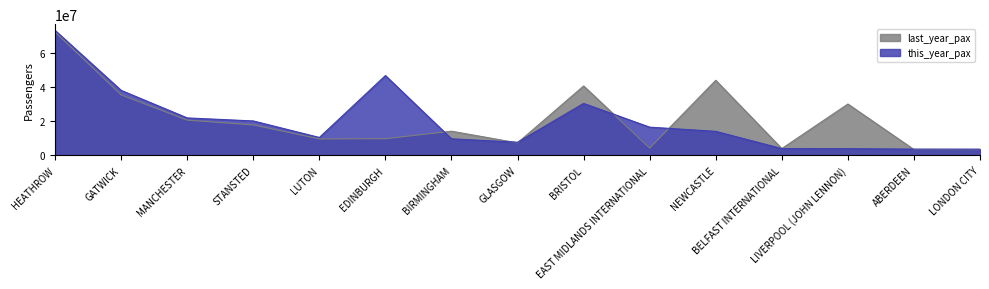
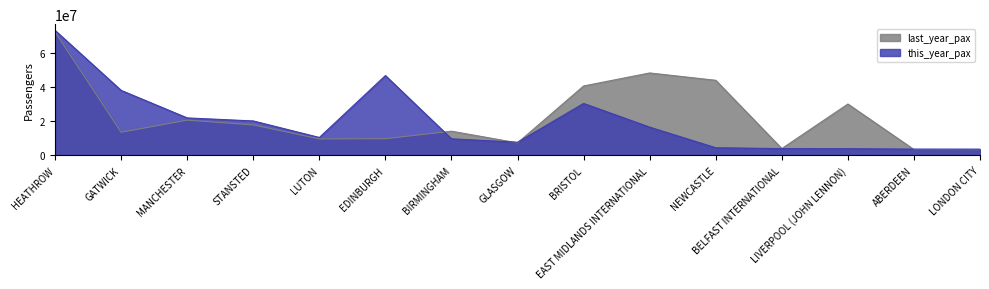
  {
    "last_year_pax": {
-     "GATWICK": 36000000,
+     "GATWICK": 14000000,
      "STANSTED": 18000000,
      "EDINBURGH": 10000000,
      "BIRMINGHAM": 14000000,
      "BRISTOL": 41000000,
-     "EAST MIDLANDS INTERNATIONAL": 4000000,
+     "EAST MIDLANDS INTERNATIONAL": 48000000,
      "NEWCASTLE": 44000000,
      "LIVERPOOL (JOHN LENNON)": 30000000
    },
    "this_year_pax": {
      "GATWICK": 38000000,
      "STANSTED": 20000000,
      "EDINBURGH": 47000000,
      "BIRMINGHAM": 10000000,
      "BRISTOL": 31000000,
      "EAST MIDLANDS INTERNATIONAL": 17000000,
-     "NEWCASTLE": 14000000,
+     "NEWCASTLE": 5000000,
      "LIVERPOOL (JOHN LENNON)": 4000000
    }
  }
